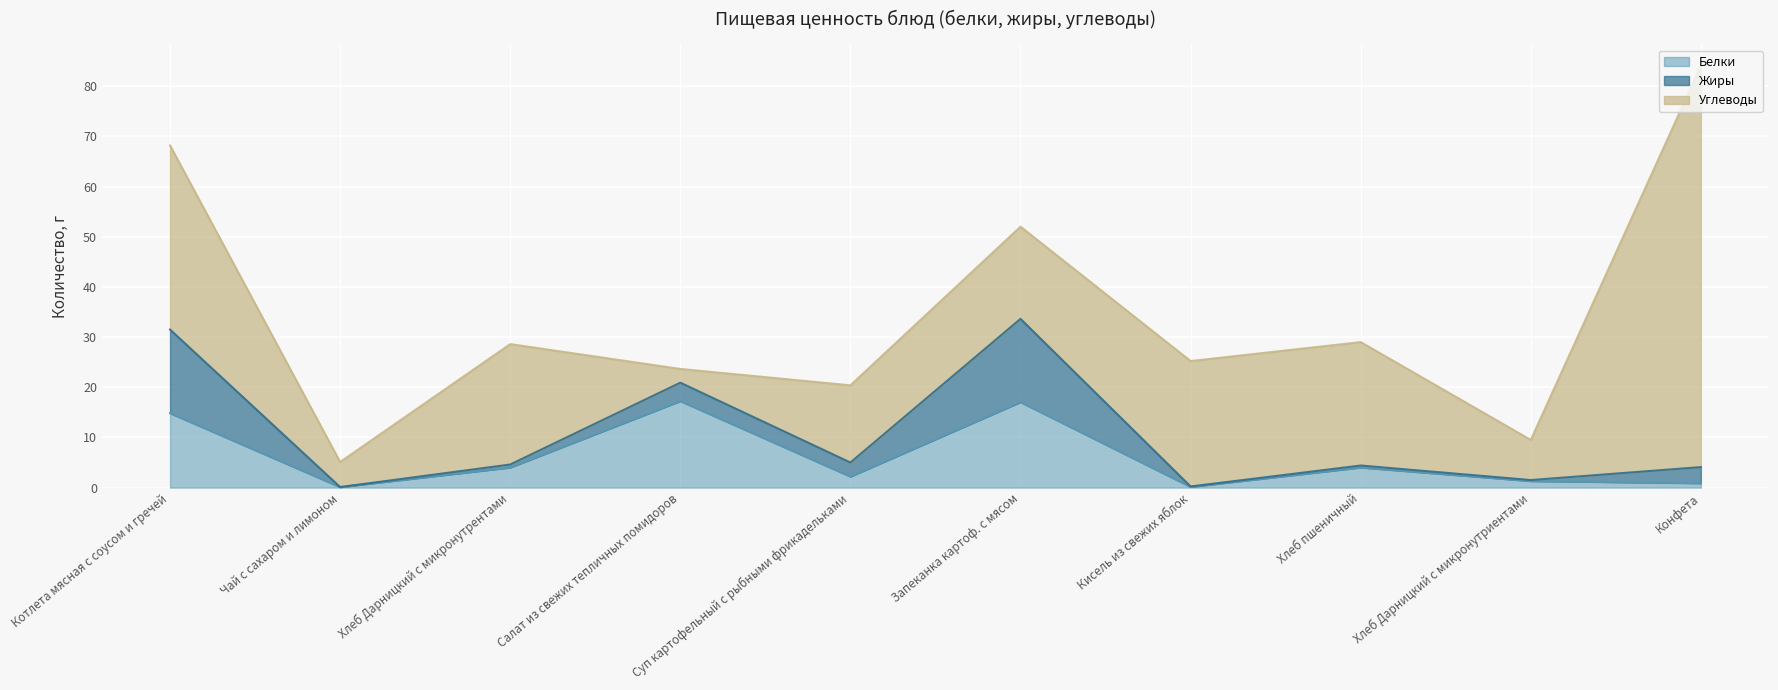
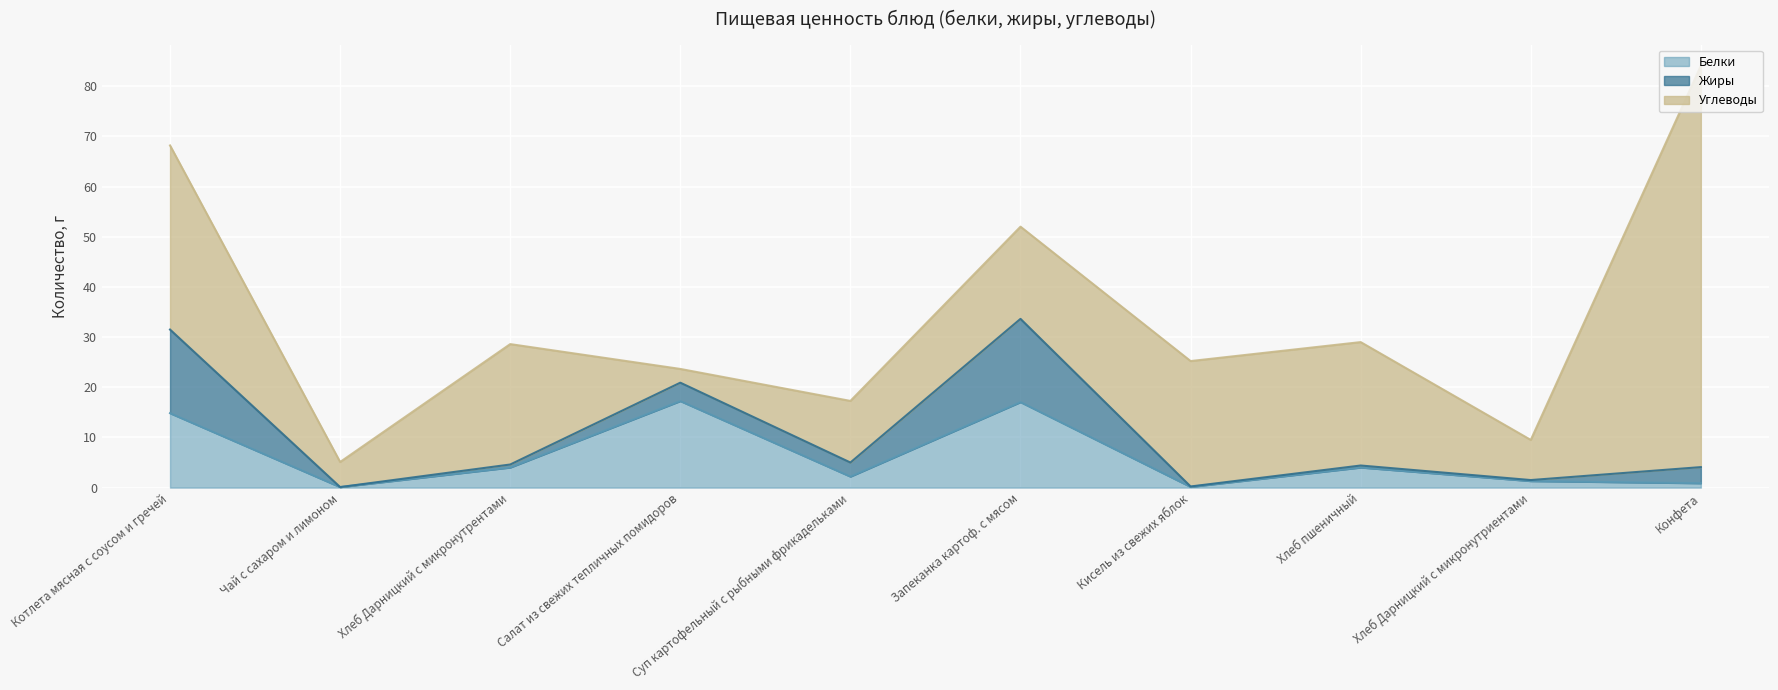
  {
    "Белки": {
      "Котлета мясная с соусом и гречей": 15,
      "Хлеб Дарницкий с микронутрентами": 4,
      "Салат из свежих тепличных помидоров": 17,
      "Суп картофельный с рыбными фрикадельками": 2,
      "Запеканка картоф. с мясом": 17,
      "Конфета": 1
    },
    "Жиры": {
      "Котлета мясная с соусом и гречей": 17,
      "Хлеб Дарницкий с микронутрентами": 1,
      "Салат из свежих тепличных помидоров": 4,
      "Суп картофельный с рыбными фрикадельками": 3,
      "Запеканка картоф. с мясом": 17,
      "Конфета": 3
    },
    "Углеводы": {
      "Котлета мясная с соусом и гречей": 37,
      "Чай с сахаром и лимоном": 5,
      "Хлеб Дарницкий с микронутрентами": 24,
      "Салат из свежих тепличных помидоров": 3,
-     "Суп картофельный с рыбными фрикадельками": 15,
+     "Суп картофельный с рыбными фрикадельками": 12,
      "Запеканка картоф. с мясом": 18,
      "Кисель из свежих яблок": 25,
      "Хлеб пшеничный": 25,
      "Хлеб Дарницкий с микронутриентами": 8
    }
  }
